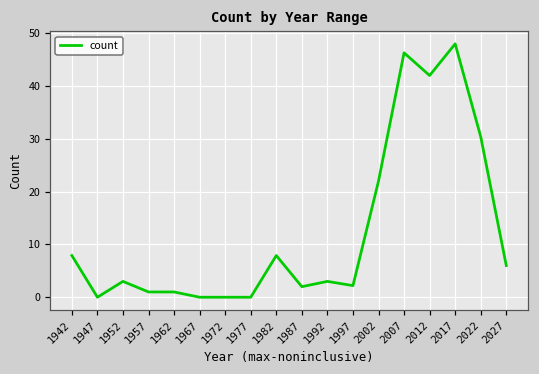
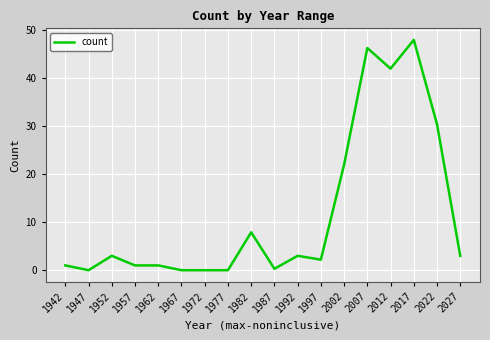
  {
-   "1942": 8,
+   "1942": 1,
    "1947": 0,
    "1952": 3,
    "1957": 1,
    "1962": 1,
    "1967": 0,
    "1972": 0,
    "1977": 0,
    "1982": 8,
-   "1987": 2,
+   "1987": 0,
    "1992": 3,
    "1997": 2,
    "2002": 22,
    "2007": 46,
    "2012": 42,
    "2017": 48,
    "2022": 30,
-   "2027": 6
+   "2027": 3
  }
